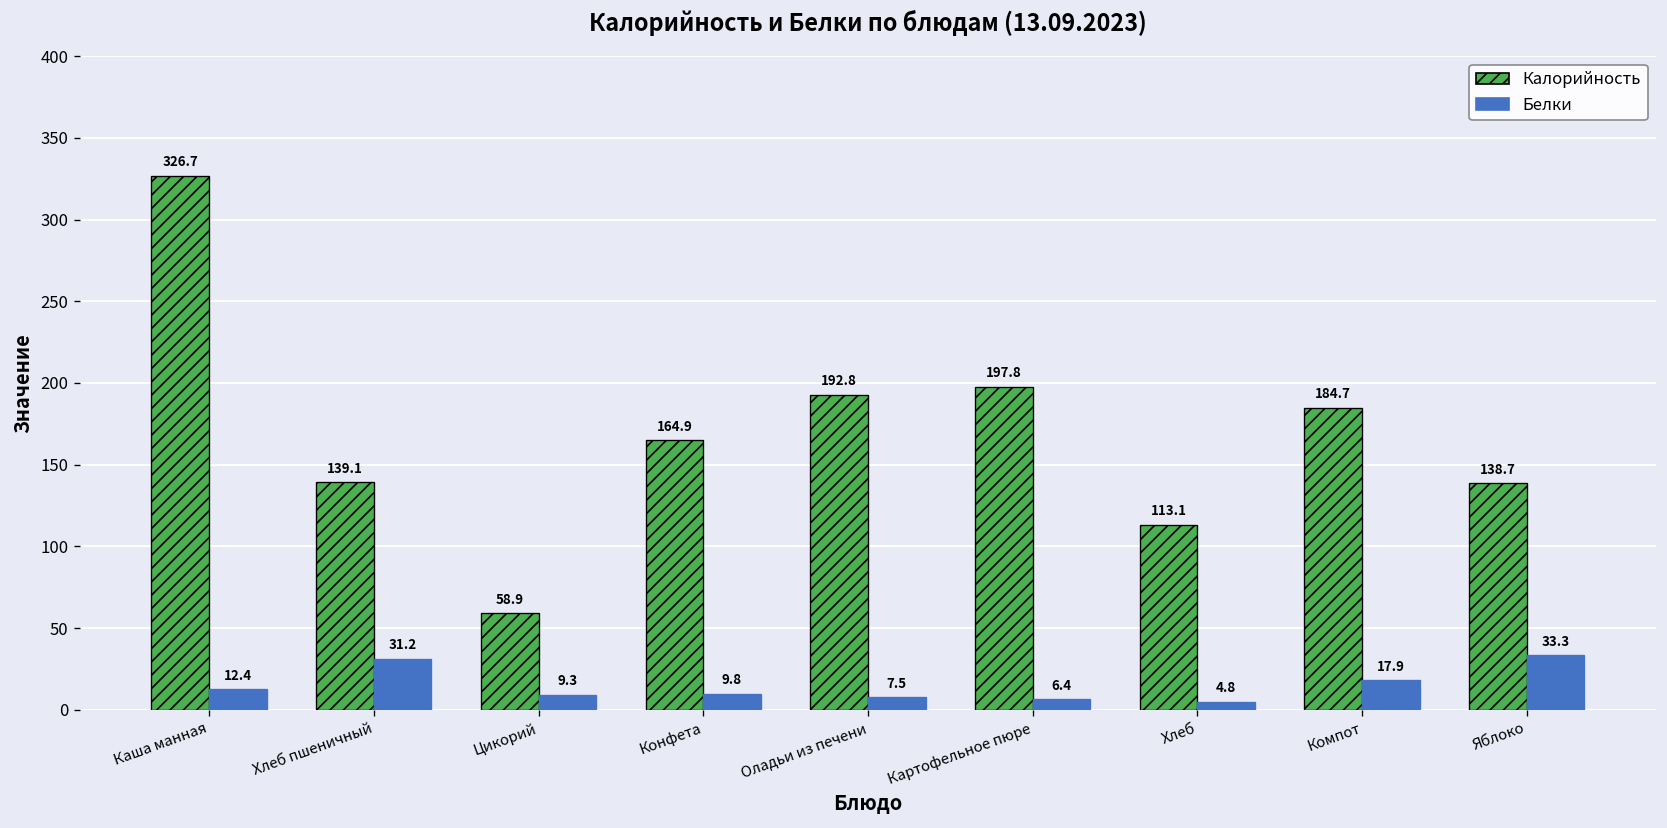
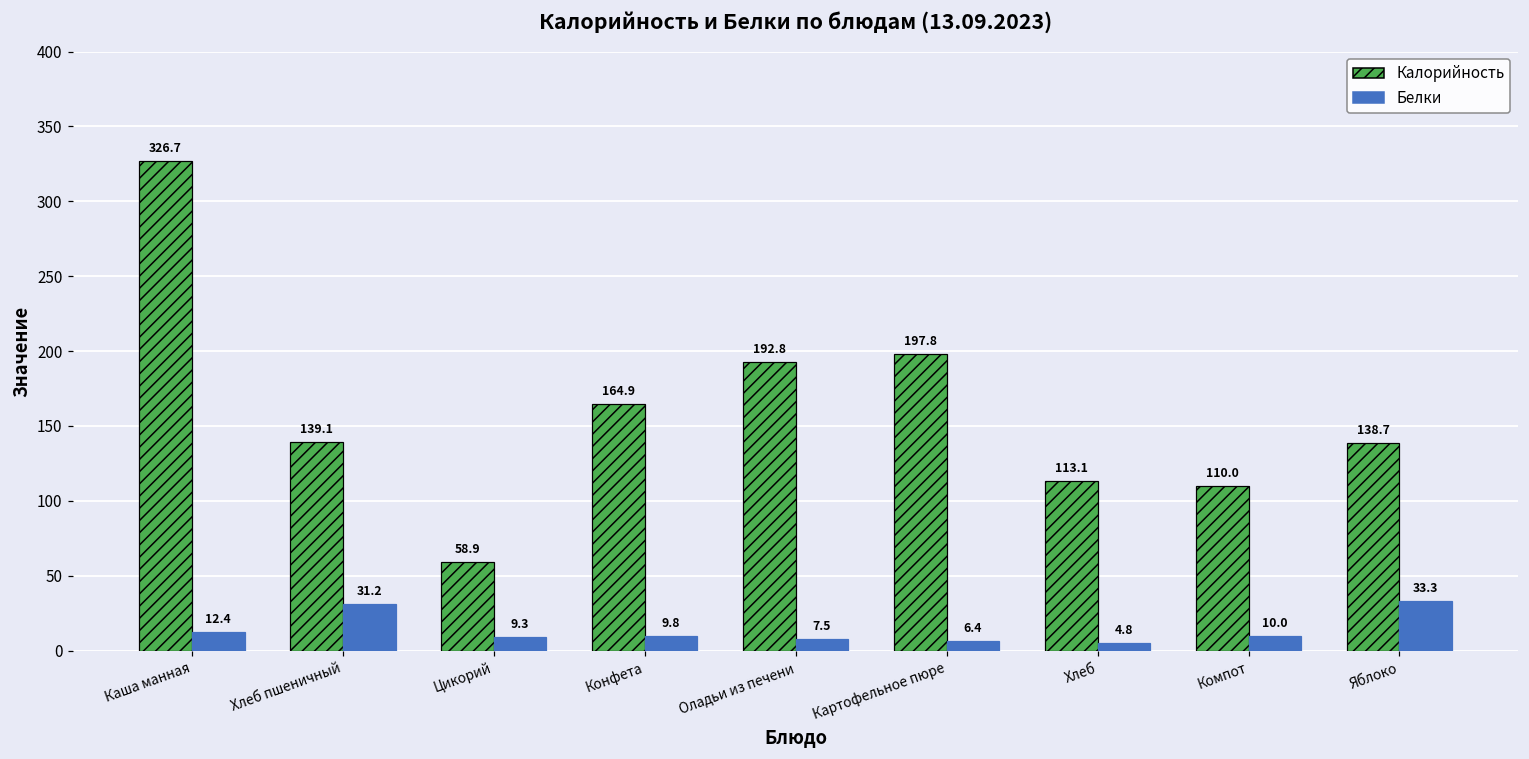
  {
    "Калорийность": {
      "Каша манная": 326.7,
      "Хлеб пшеничный": 139.1,
      "Цикорий": 58.9,
      "Конфета": 164.9,
      "Оладьи из печени": 192.8,
      "Картофельное пюре": 197.8,
      "Хлеб": 113.1,
-     "Компот": 184.7,
+     "Компот": 110.0,
      "Яблоко": 138.7
    },
    "Белки": {
      "Каша манная": 12.4,
      "Хлеб пшеничный": 31.2,
      "Цикорий": 9.3,
      "Конфета": 9.8,
      "Оладьи из печени": 7.5,
      "Картофельное пюре": 6.4,
      "Хлеб": 4.8,
-     "Компот": 17.9,
+     "Компот": 10.0,
      "Яблоко": 33.3
    }
  }
